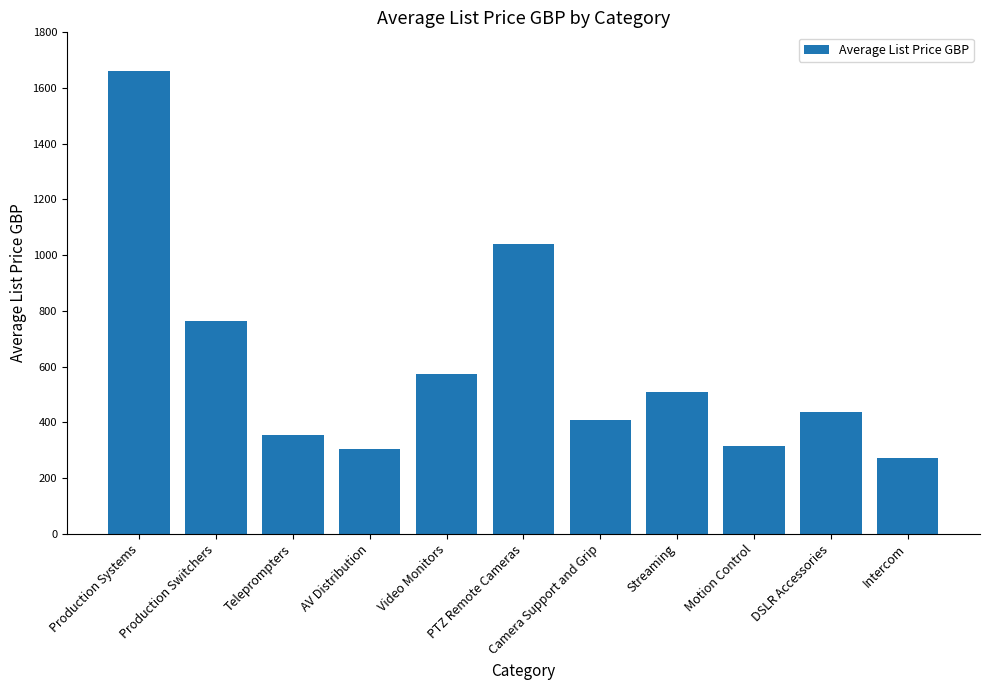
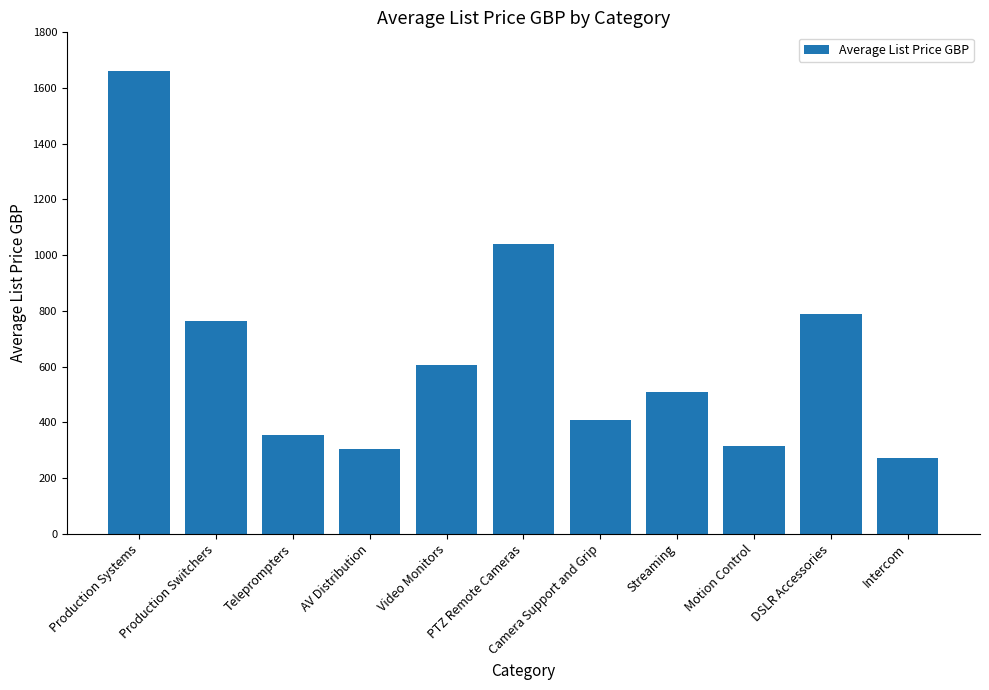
  {
    "Production Systems": 1660,
    "Production Switchers": 770,
    "Teleprompters": 360,
    "AV Distribution": 300,
-   "Video Monitors": 570,
+   "Video Monitors": 610,
    "PTZ Remote Cameras": 1040,
    "Camera Support and Grip": 410,
    "Streaming": 510,
    "Motion Control": 320,
-   "DSLR Accessories": 440,
+   "DSLR Accessories": 790,
    "Intercom": 270
  }
